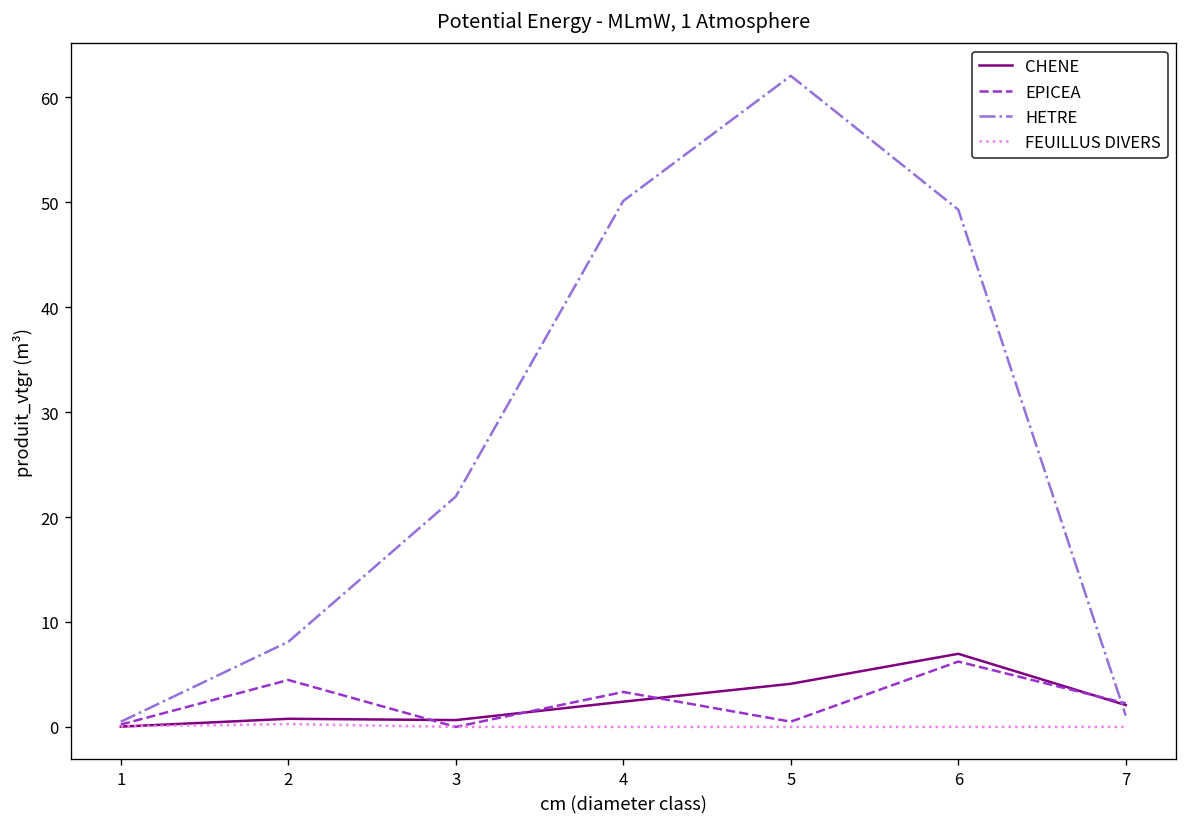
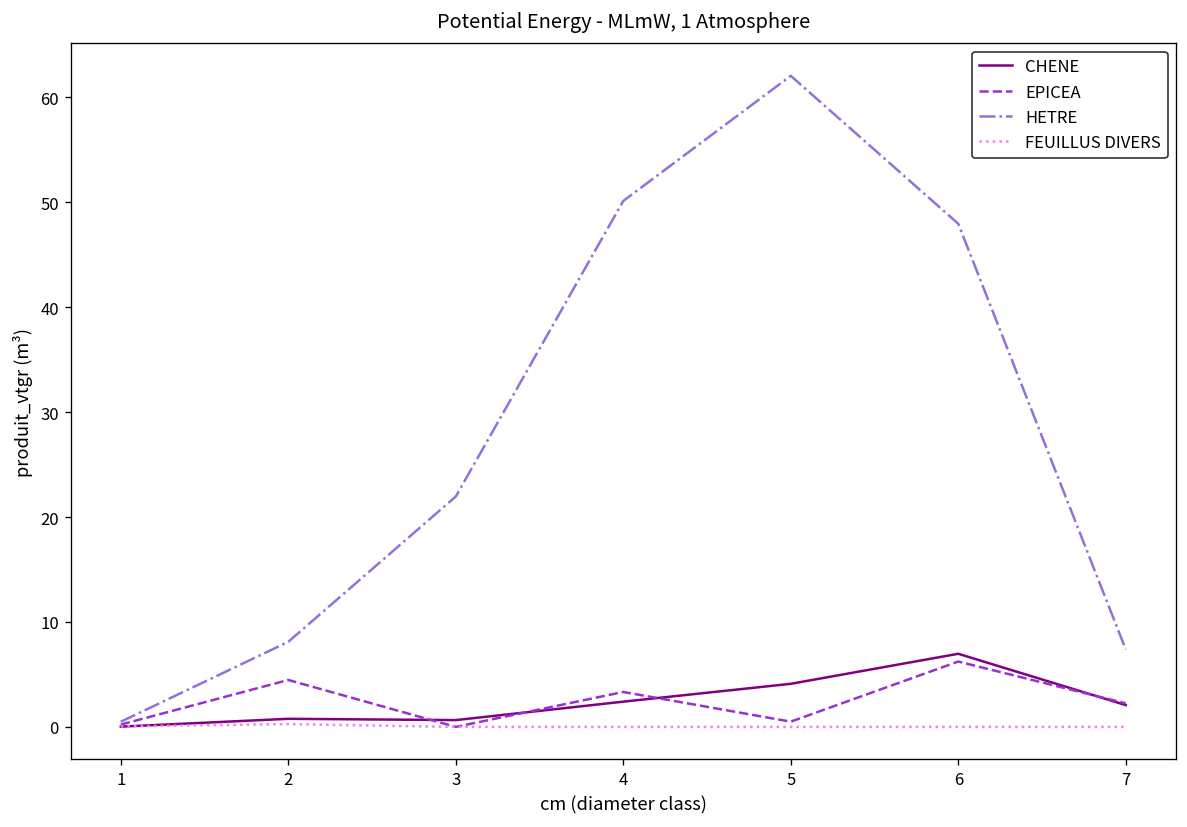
  {
    "CHENE": {
      "2": 1,
      "3": 1,
      "4": 2,
      "5": 4,
      "6": 7
    },
    "EPICEA": {
      "2": 4,
      "4": 3,
      "5": 1,
      "6": 6
    },
    "HETRE": {
      "2": 8,
      "3": 22,
      "4": 50,
      "5": 62,
-     "6": 49,
-     "7": 1
+     "6": 48,
+     "7": 7
    },
    "FEUILLUS DIVERS": {
      "2": 0,
      "4": 0,
      "5": 0,
      "6": 0,
      "7": 0
    }
  }
